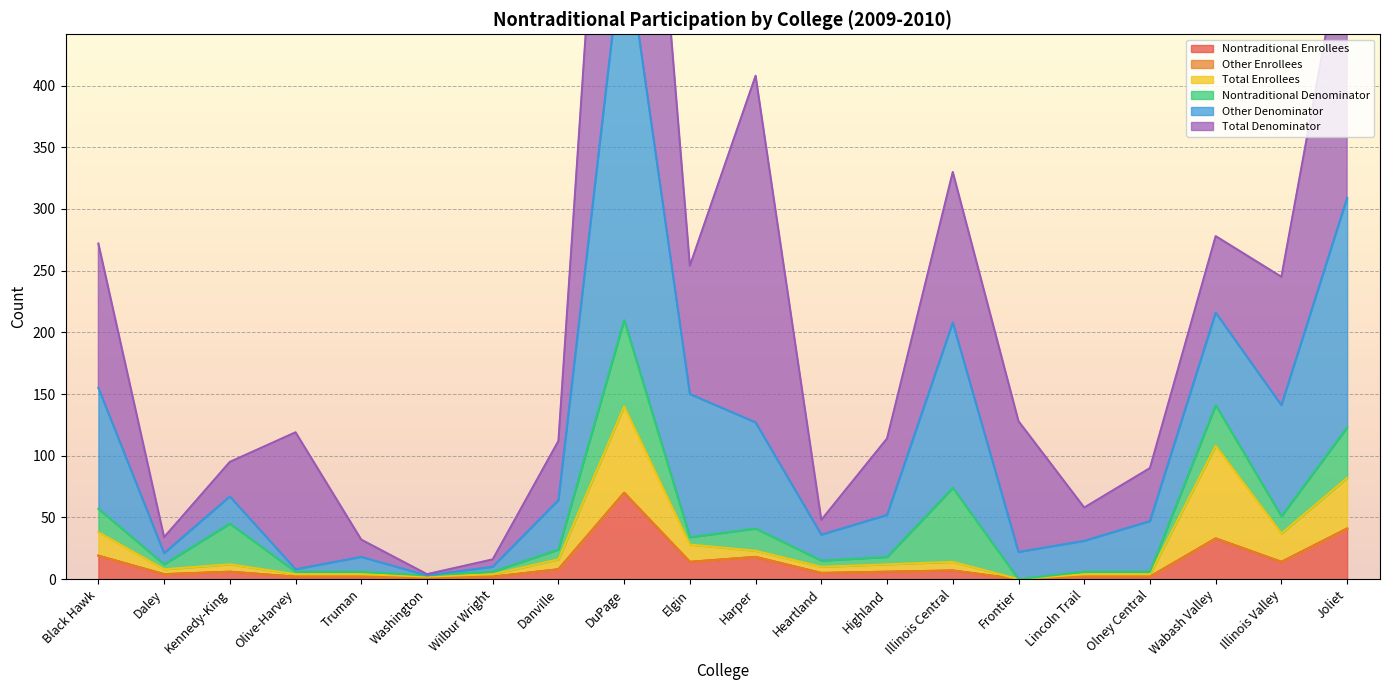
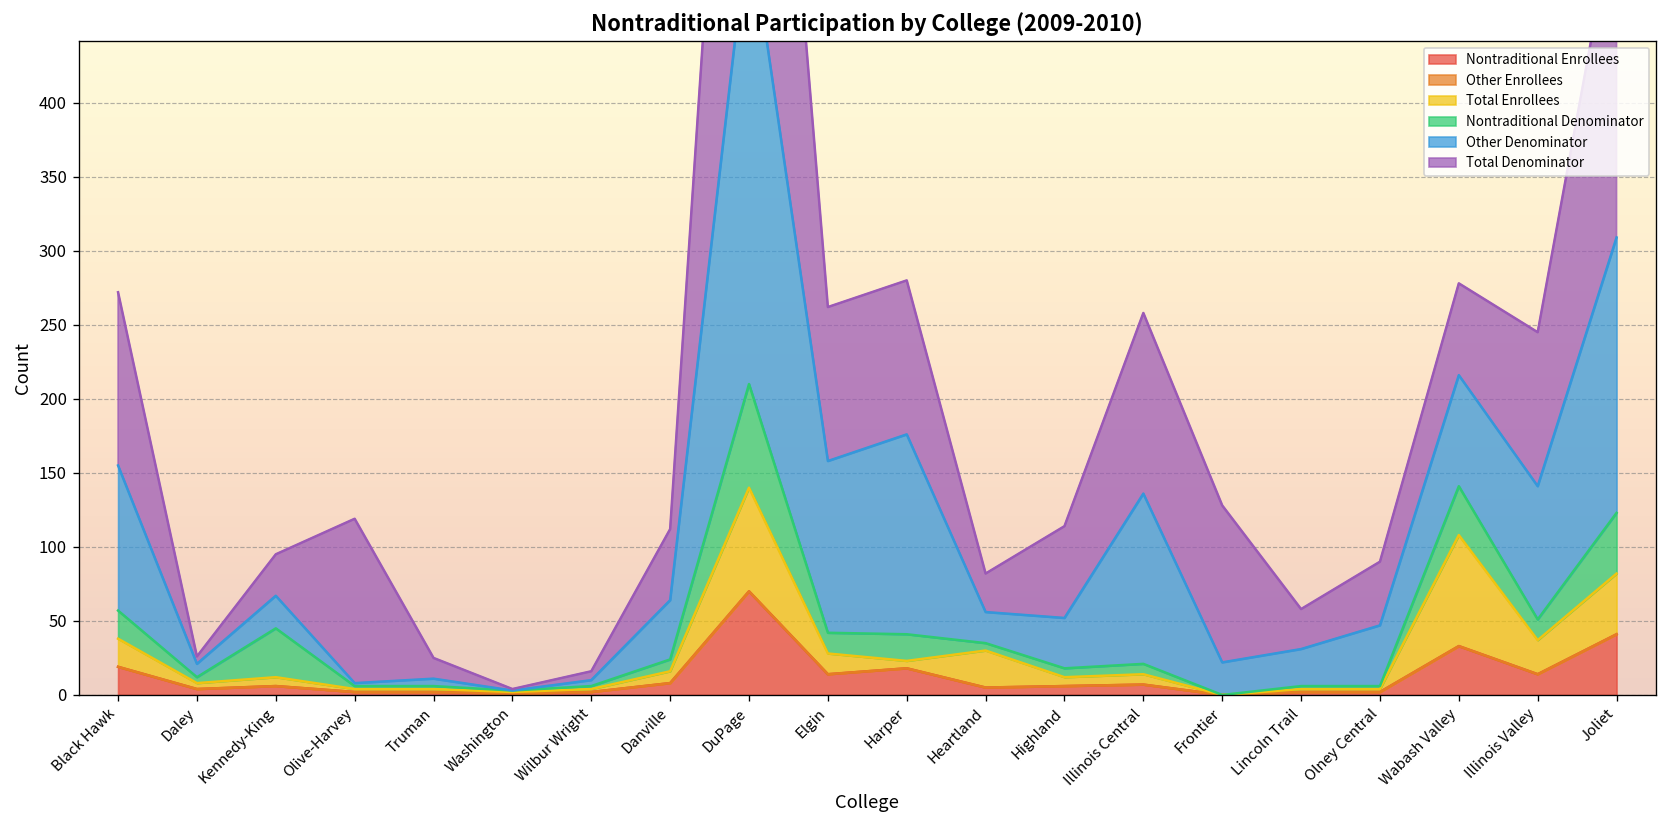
  {
    "Other Enrollees": {
      "Black Hawk": 19,
      "Daley": 4,
      "Kennedy-King": 6,
      "Danville": 8,
      "DuPage": 70,
      "Elgin": 14,
      "Harper": 18,
      "Heartland": 5,
      "Highland": 6,
      "Illinois Central": 7,
      "Wabash Valley": 33,
      "Illinois Valley": 14,
      "Joliet": 41
    },
    "Total Enrollees": {
      "Black Hawk": 19,
      "Daley": 4,
      "Kennedy-King": 6,
      "Danville": 8,
      "DuPage": 70,
      "Elgin": 14,
      "Harper": 5,
-     "Heartland": 5,
+     "Heartland": 25,
      "Highland": 6,
      "Illinois Central": 7,
      "Wabash Valley": 75,
      "Illinois Valley": 23,
      "Joliet": 41
    },
    "Nontraditional Denominator": {
      "Black Hawk": 19,
      "Daley": 4,
      "Kennedy-King": 33,
      "Danville": 8,
      "DuPage": 70,
-     "Elgin": 6,
+     "Elgin": 14,
      "Harper": 18,
      "Heartland": 5,
      "Highland": 6,
-     "Illinois Central": 60,
+     "Illinois Central": 7,
      "Wabash Valley": 33,
      "Illinois Valley": 14,
      "Joliet": 41
    },
    "Other Denominator": {
      "Black Hawk": 98,
      "Daley": 9,
      "Kennedy-King": 22,
-     "Truman": 12,
+     "Truman": 5,
      "Wilbur Wright": 4,
      "Danville": 40,
      "Elgin": 116,
-     "Harper": 86,
+     "Harper": 135,
      "Heartland": 21,
      "Highland": 34,
-     "Illinois Central": 134,
+     "Illinois Central": 115,
      "Frontier": 22,
      "Lincoln Trail": 25,
      "Olney Central": 41,
      "Wabash Valley": 75,
      "Illinois Valley": 90,
      "Joliet": 186
    },
    "Total Denominator": {
      "Black Hawk": 117,
-     "Daley": 13,
+     "Daley": 5,
      "Kennedy-King": 28,
      "Olive-Harvey": 111,
      "Truman": 14,
      "Wilbur Wright": 6,
      "Danville": 48,
      "Elgin": 104,
-     "Harper": 281,
-     "Heartland": 12,
+     "Harper": 104,
+     "Heartland": 26,
      "Highland": 62,
      "Illinois Central": 122,
      "Frontier": 106,
      "Lincoln Trail": 27,
      "Olney Central": 43,
      "Wabash Valley": 62,
      "Illinois Valley": 104
    }
  }
